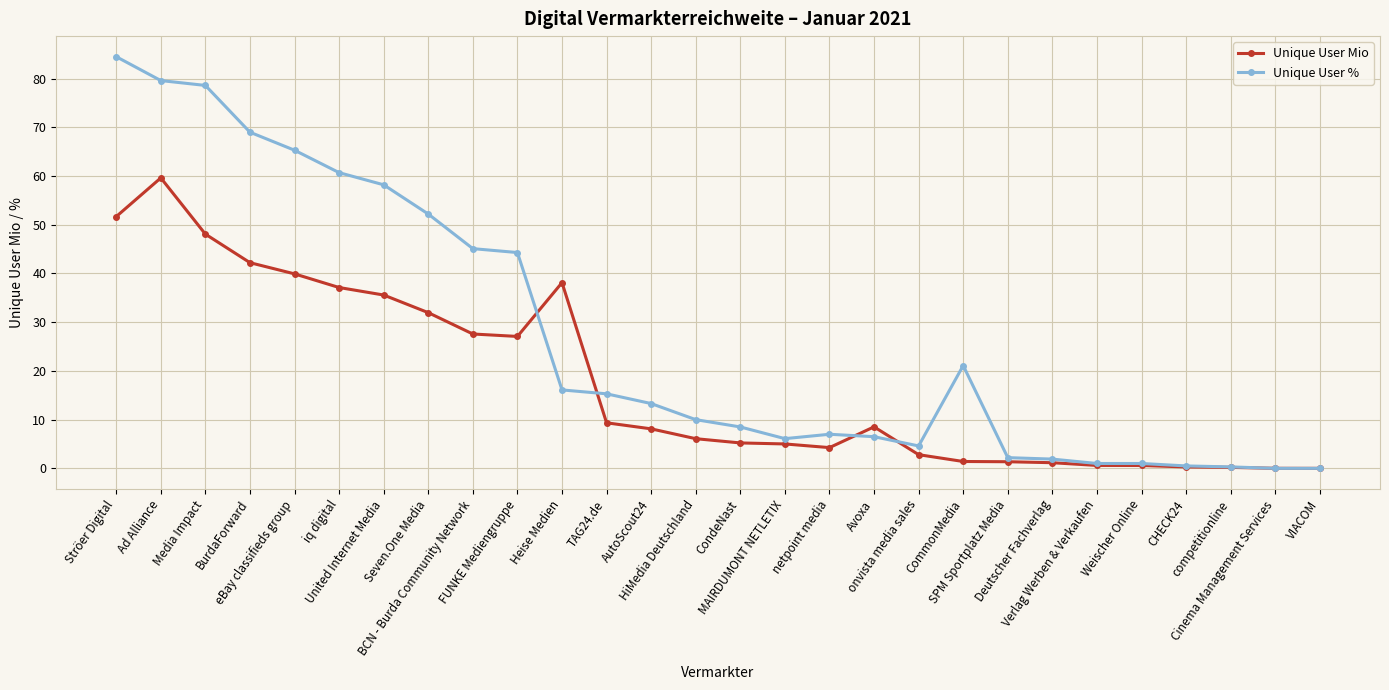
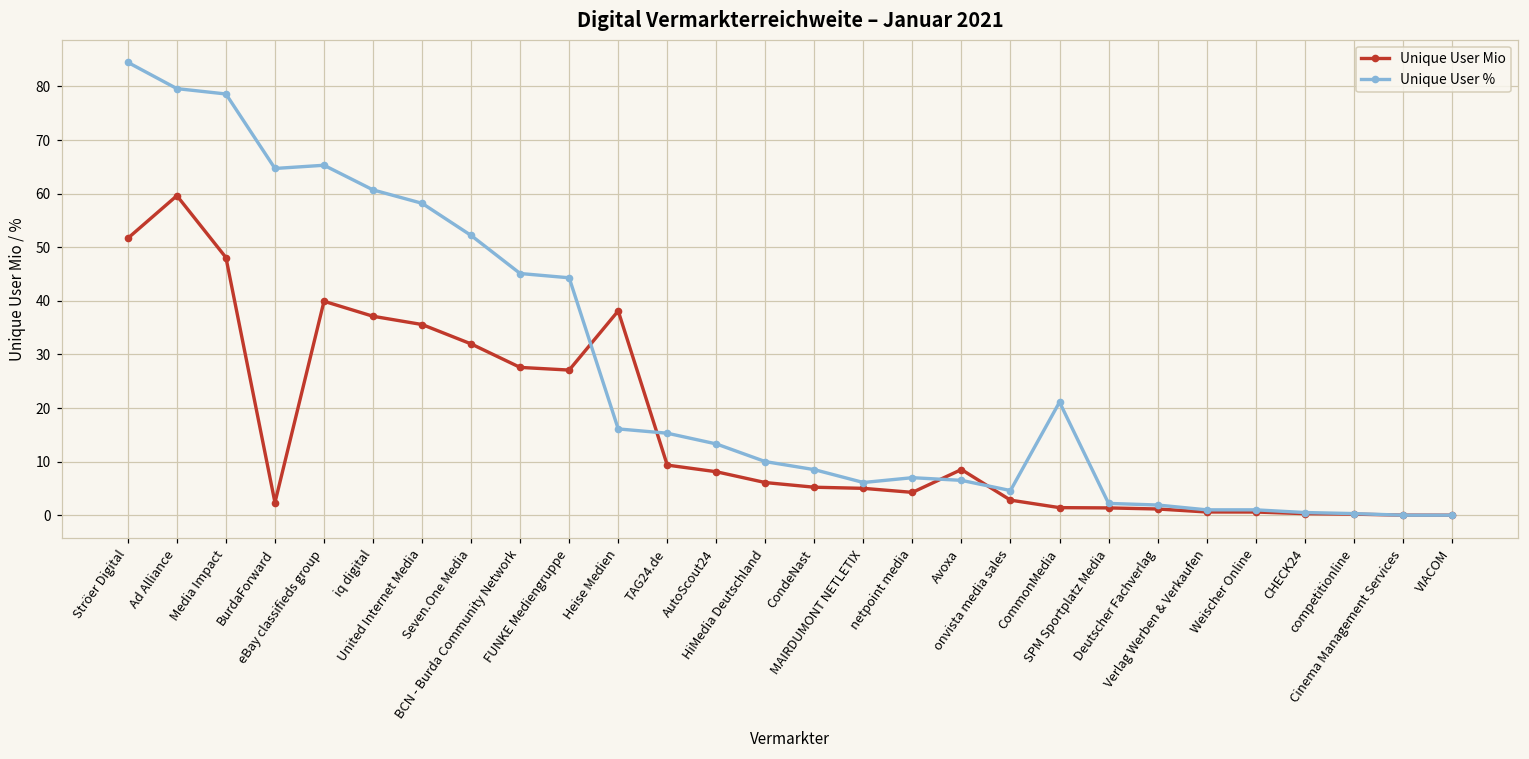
  {
    "Unique User Mio": {
      "Ströer Digital": 52,
      "Ad Alliance": 60,
      "Media Impact": 48,
-     "BurdaForward": 42,
+     "BurdaForward": 2,
      "eBay classifieds group": 40,
      "iq digital": 37,
      "United Internet Media": 36,
      "Seven.One Media": 32,
      "BCN - Burda Community Network": 28,
      "FUNKE Mediengruppe": 27,
      "Heise Medien": 38,
      "TAG24.de": 9,
      "AutoScout24": 8,
      "HiMedia Deutschland": 6,
      "CondeNast": 5,
      "MAIRDUMONT NETLETIX": 5,
      "netpoint media": 4,
      "Avoxa": 9,
      "onvista media sales": 3,
      "CommonMedia": 1,
      "SPM Sportplatz Media": 1,
      "Deutscher Fachverlag": 1
    },
    "Unique User %": {
      "Ströer Digital": 85,
      "Ad Alliance": 80,
      "Media Impact": 79,
-     "BurdaForward": 69,
+     "BurdaForward": 65,
      "eBay classifieds group": 65,
      "iq digital": 61,
      "United Internet Media": 58,
      "Seven.One Media": 52,
      "BCN - Burda Community Network": 45,
      "FUNKE Mediengruppe": 44,
      "Heise Medien": 16,
      "TAG24.de": 15,
      "AutoScout24": 13,
      "HiMedia Deutschland": 10,
      "CondeNast": 9,
      "MAIRDUMONT NETLETIX": 6,
      "netpoint media": 7,
      "Avoxa": 7,
      "onvista media sales": 5,
      "CommonMedia": 21,
      "SPM Sportplatz Media": 2,
      "Deutscher Fachverlag": 2
    }
  }
